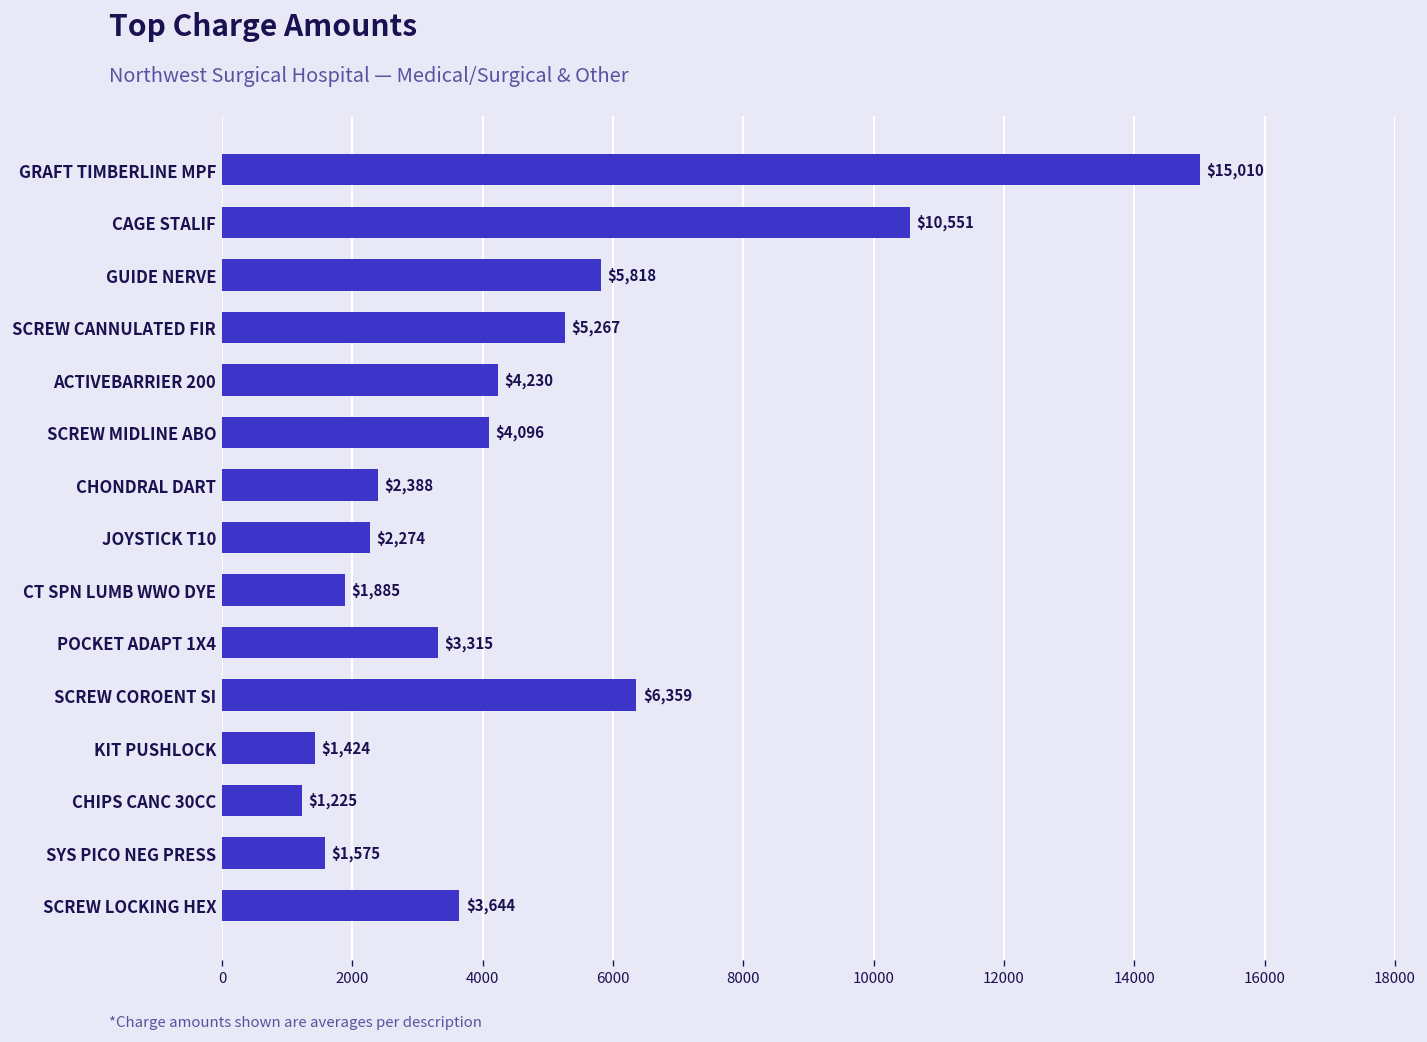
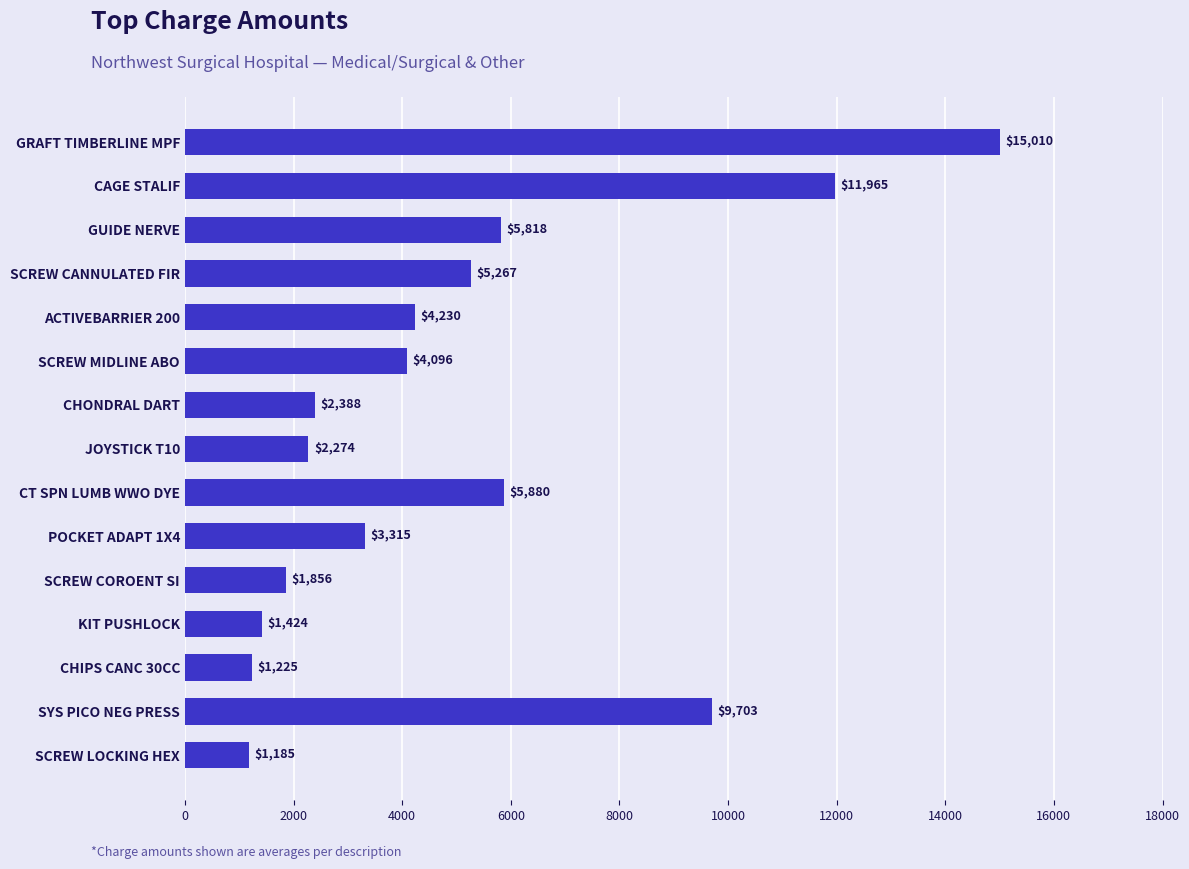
  {
    "GRAFT TIMBERLINE MPF": "$15,010",
-   "CAGE STALIF": "$10,551",
+   "CAGE STALIF": "$11,965",
    "GUIDE NERVE": "$5,818",
    "SCREW CANNULATED FIR": "$5,267",
    "ACTIVEBARRIER 200": "$4,230",
    "SCREW MIDLINE ABO": "$4,096",
    "CHONDRAL DART": "$2,388",
    "JOYSTICK T10": "$2,274",
-   "CT SPN LUMB WWO DYE": "$1,885",
+   "CT SPN LUMB WWO DYE": "$5,880",
    "POCKET ADAPT 1X4": "$3,315",
-   "SCREW COROENT SI": "$6,359",
+   "SCREW COROENT SI": "$1,856",
    "KIT PUSHLOCK": "$1,424",
    "CHIPS CANC 30CC": "$1,225",
-   "SYS PICO NEG PRESS": "$1,575",
-   "SCREW LOCKING HEX": "$3,644"
+   "SYS PICO NEG PRESS": "$9,703",
+   "SCREW LOCKING HEX": "$1,185"
  }
